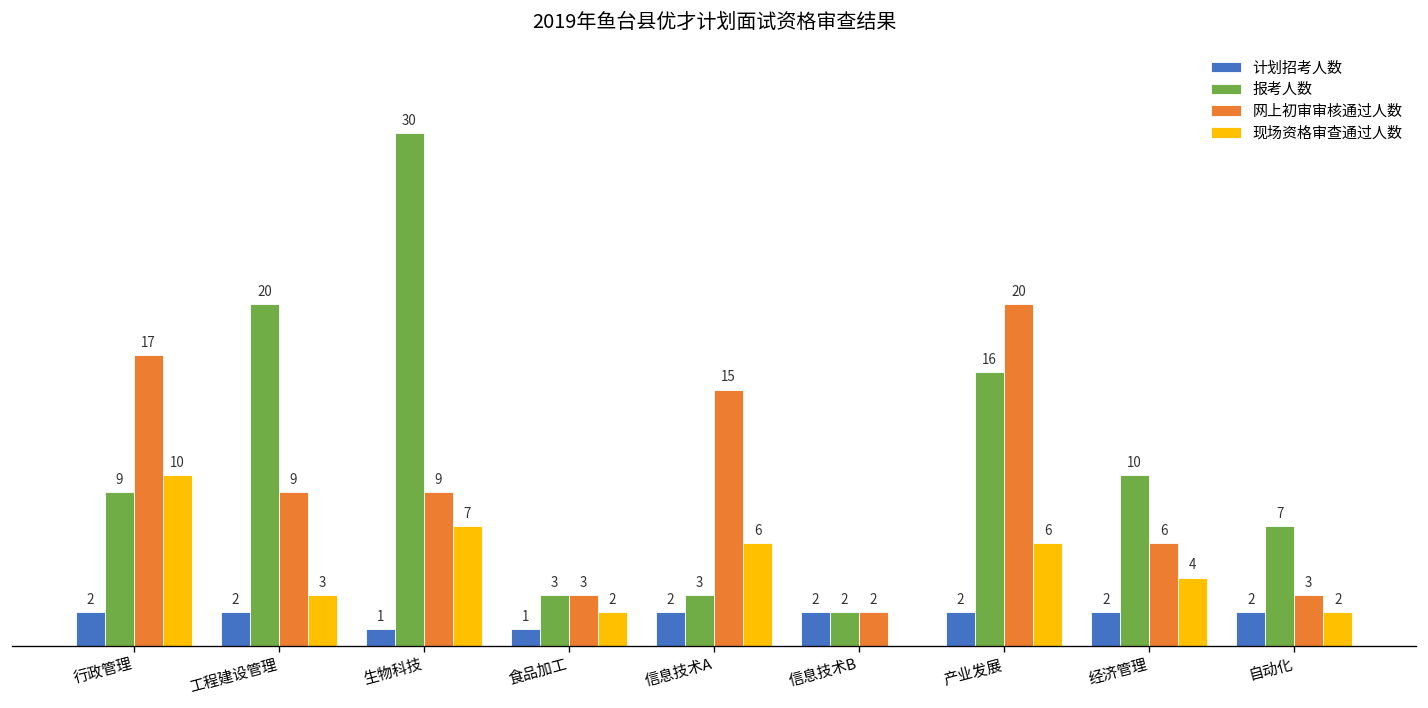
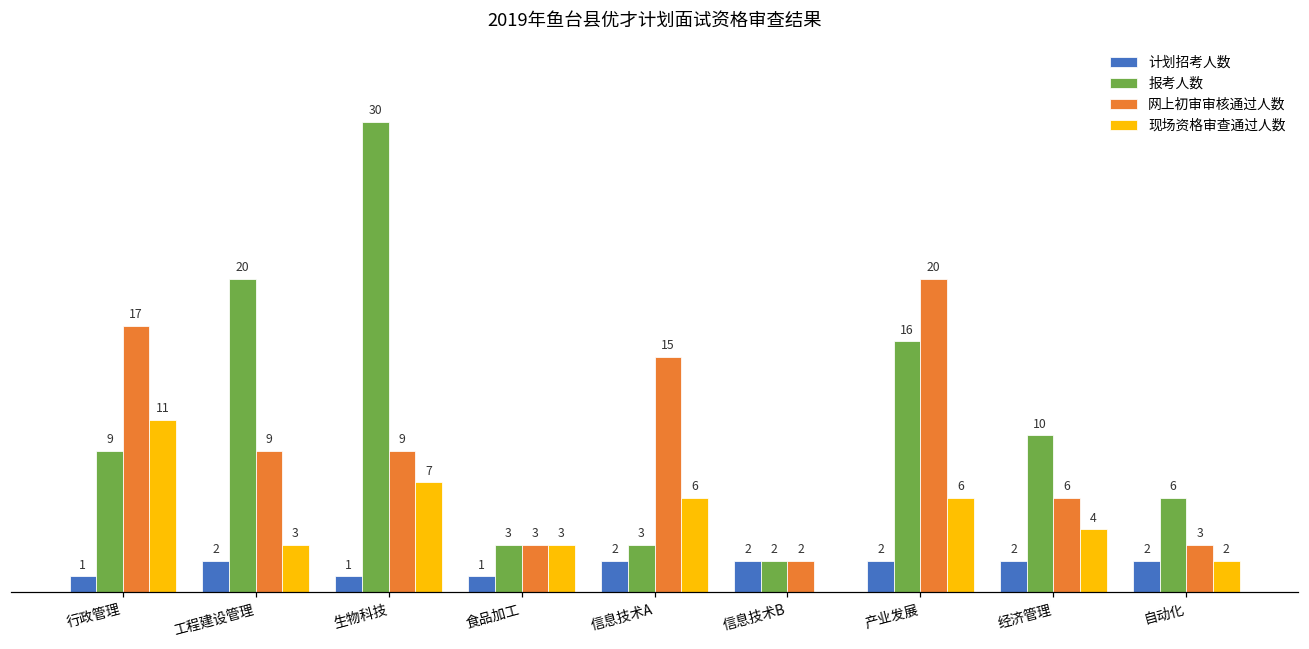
  {
    "计划招考人数": {
-     "行政管理": 2,
+     "行政管理": 1,
      "工程建设管理": 2,
      "生物科技": 1,
      "食品加工": 1,
      "信息技术A": 2,
      "信息技术B": 2,
      "产业发展": 2,
      "经济管理": 2,
      "自动化": 2
    },
    "报考人数": {
      "行政管理": 9,
      "工程建设管理": 20,
      "生物科技": 30,
      "食品加工": 3,
      "信息技术A": 3,
      "信息技术B": 2,
      "产业发展": 16,
      "经济管理": 10,
-     "自动化": 7
+     "自动化": 6
    },
    "网上初审审核通过人数": {
      "行政管理": 17,
      "工程建设管理": 9,
      "生物科技": 9,
      "食品加工": 3,
      "信息技术A": 15,
      "信息技术B": 2,
      "产业发展": 20,
      "经济管理": 6,
      "自动化": 3
    },
    "现场资格审查通过人数": {
-     "行政管理": 10,
+     "行政管理": 11,
      "工程建设管理": 3,
      "生物科技": 7,
-     "食品加工": 2,
+     "食品加工": 3,
      "信息技术A": 6,
      "产业发展": 6,
      "经济管理": 4,
      "自动化": 2
    }
  }
